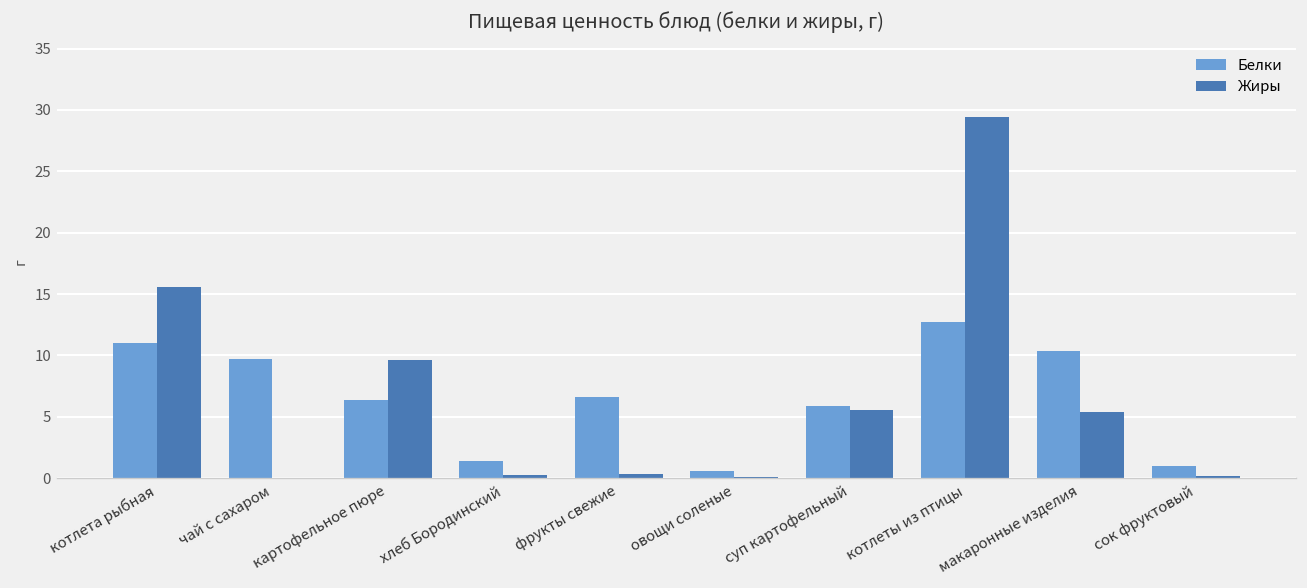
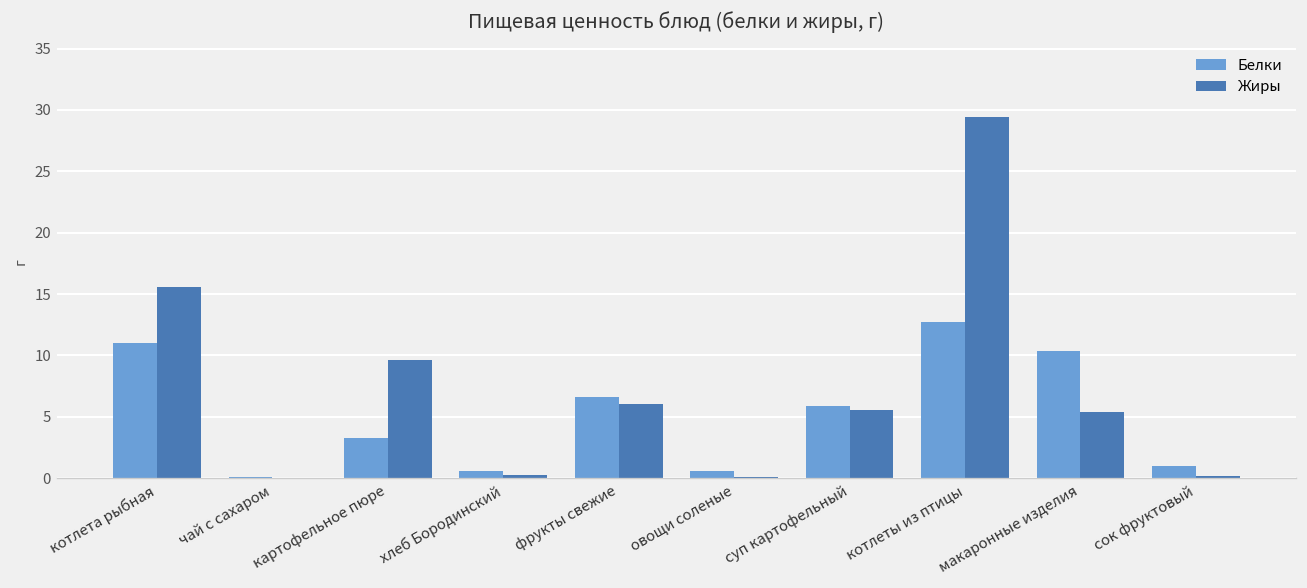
  {
    "Белки": {
      "котлета рыбная": 11.0,
-     "чай с сахаром": 9.7,
-     "картофельное пюре": 6.4,
-     "хлеб Бородинский": 1.4,
+     "чай с сахаром": 0.1,
+     "картофельное пюре": 3.3,
+     "хлеб Бородинский": 0.6,
      "фрукты свежие": 6.6,
      "овощи соленые": 0.6,
      "суп картофельный": 5.9,
      "котлеты из птицы": 12.7,
      "макаронные изделия": 10.4,
      "сок фруктовый": 1.0
    },
    "Жиры": {
      "котлета рыбная": 15.6,
      "картофельное пюре": 9.6,
      "хлеб Бородинский": 0.3,
-     "фрукты свежие": 0.4,
+     "фрукты свежие": 6.1,
      "суп картофельный": 5.6,
      "котлеты из птицы": 29.4,
      "макаронные изделия": 5.4
    }
  }
